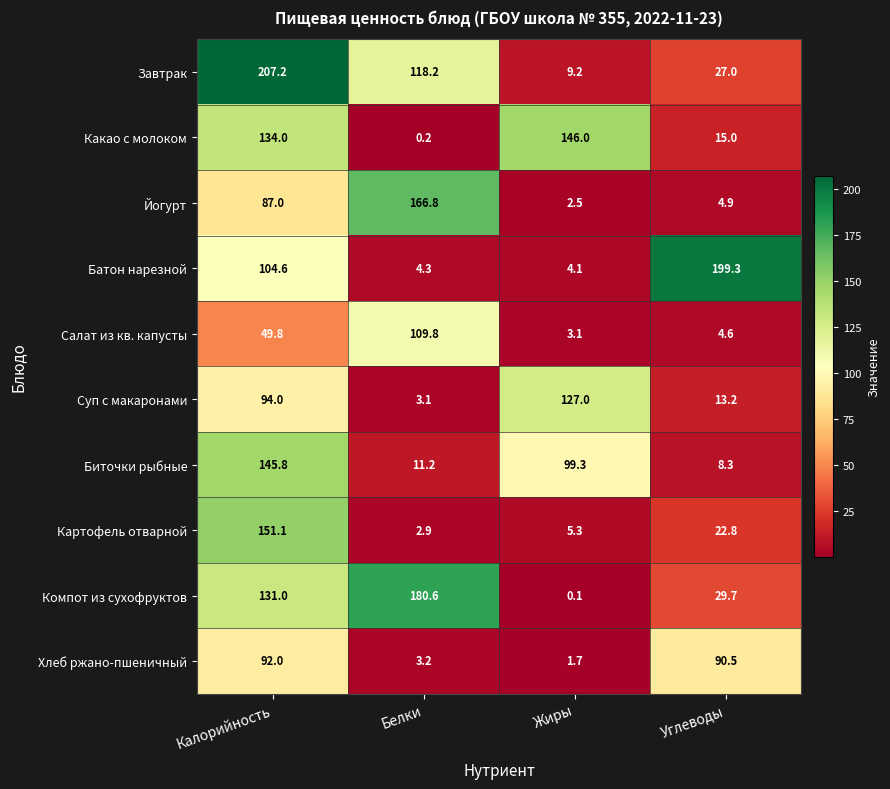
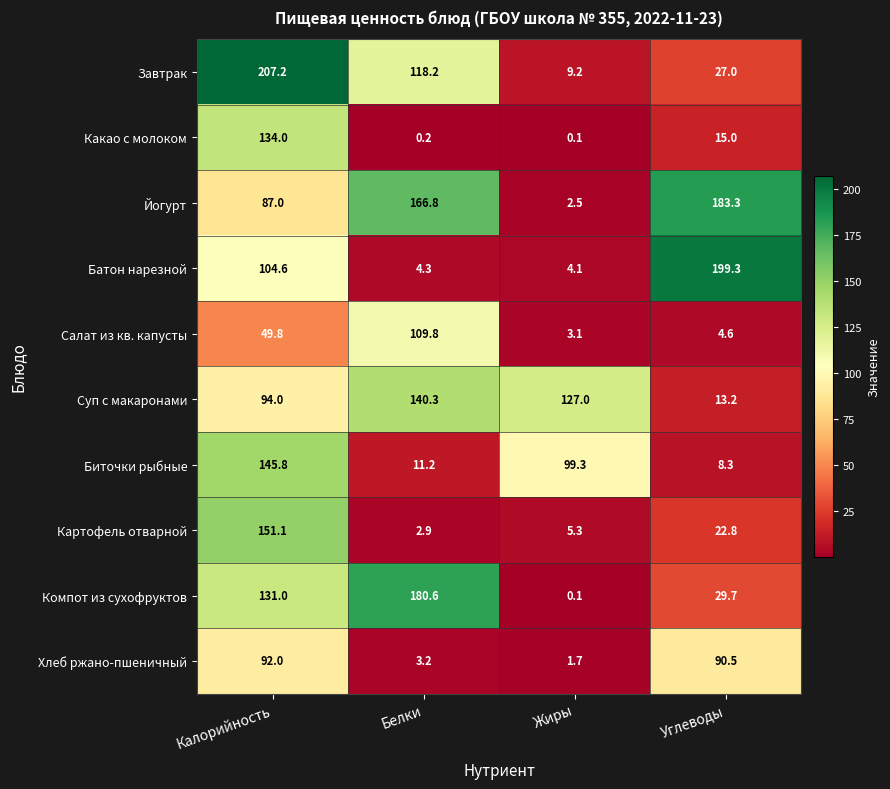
  {
    "Завтрак": {
      "Калорийность": 207.2,
      "Белки": 118.2,
      "Жиры": 9.2,
      "Углеводы": 27.0
    },
    "Какао с молоком": {
      "Калорийность": 134.0,
      "Белки": 0.2,
-     "Жиры": 146.0,
+     "Жиры": 0.1,
      "Углеводы": 15.0
    },
    "Йогурт": {
      "Калорийность": 87.0,
      "Белки": 166.8,
      "Жиры": 2.5,
-     "Углеводы": 4.9
+     "Углеводы": 183.3
    },
    "Батон нарезной": {
      "Калорийность": 104.6,
      "Белки": 4.3,
      "Жиры": 4.1,
      "Углеводы": 199.3
    },
    "Салат из кв. капусты": {
      "Калорийность": 49.8,
      "Белки": 109.8,
      "Жиры": 3.1,
      "Углеводы": 4.6
    },
    "Суп с макаронами": {
      "Калорийность": 94.0,
-     "Белки": 3.1,
+     "Белки": 140.3,
      "Жиры": 127.0,
      "Углеводы": 13.2
    },
    "Биточки рыбные": {
      "Калорийность": 145.8,
      "Белки": 11.2,
      "Жиры": 99.3,
      "Углеводы": 8.3
    },
    "Картофель отварной": {
      "Калорийность": 151.1,
      "Белки": 2.9,
      "Жиры": 5.3,
      "Углеводы": 22.8
    },
    "Компот из сухофруктов": {
      "Калорийность": 131.0,
      "Белки": 180.6,
      "Жиры": 0.1,
      "Углеводы": 29.7
    },
    "Хлеб ржано-пшеничный": {
      "Калорийность": 92.0,
      "Белки": 3.2,
      "Жиры": 1.7,
      "Углеводы": 90.5
    }
  }
